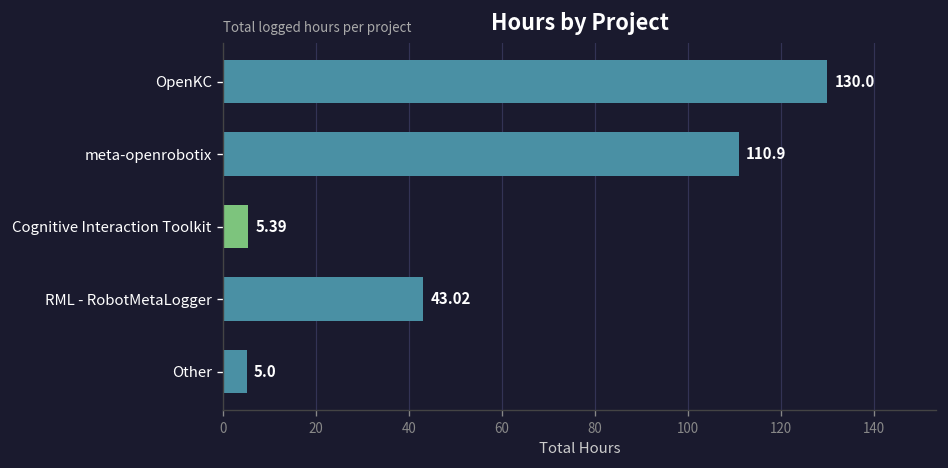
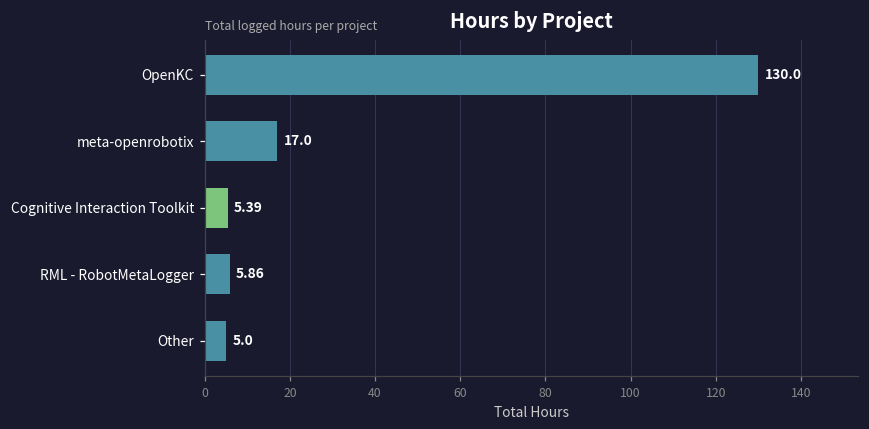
  {
    "OpenKC": 130.0,
-   "meta-openrobotix": 110.9,
+   "meta-openrobotix": 17.0,
    "Cognitive Interaction Toolkit": 5.39,
-   "RML - RobotMetaLogger": 43.02,
+   "RML - RobotMetaLogger": 5.86,
    "Other": 5.0
  }
